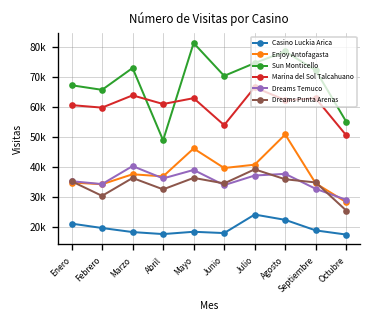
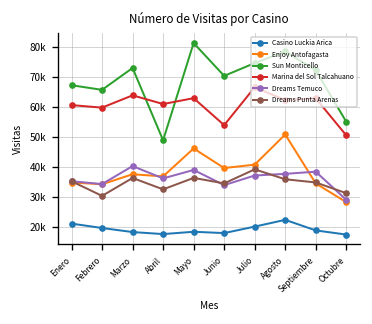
  {
    "Casino Luckia Arica": {
      "Enero": 21000,
      "Febrero": 20000,
      "Marzo": 18000,
      "Abril": 18000,
      "Mayo": 18000,
      "Junio": 18000,
-     "Julio": 24000,
+     "Julio": 20000,
      "Agosto": 22000,
      "Septiembre": 19000,
      "Octubre": 18000
    },
    "Enjoy Antofagasta": {
      "Marzo": 38000,
      "Mayo": 46000,
      "Junio": 40000,
      "Julio": 41000,
      "Agosto": 51000
    },
    "Sun Monticello": {
      "Enero": 67000,
      "Febrero": 66000,
      "Marzo": 73000,
      "Abril": 49000,
      "Mayo": 81000,
      "Junio": 70000,
      "Octubre": 55000
    },
    "Marina del Sol Talcahuano": {
      "Enero": 61000,
      "Febrero": 60000,
      "Marzo": 64000,
      "Abril": 61000,
      "Mayo": 63000,
      "Junio": 54000,
      "Agosto": 62000,
      "Septiembre": 63000,
      "Octubre": 51000
    },
    "Dreams Temuco": {
      "Marzo": 40000,
      "Mayo": 39000,
      "Julio": 37000,
      "Agosto": 38000,
-     "Septiembre": 33000
+     "Septiembre": 38000
    },
    "Dreams Punta Arenas": {
      "Febrero": 30000,
      "Marzo": 36000,
      "Abril": 33000,
      "Mayo": 36000,
      "Julio": 39000,
      "Agosto": 36000,
-     "Octubre": 26000
+     "Octubre": 31000
    }
  }
